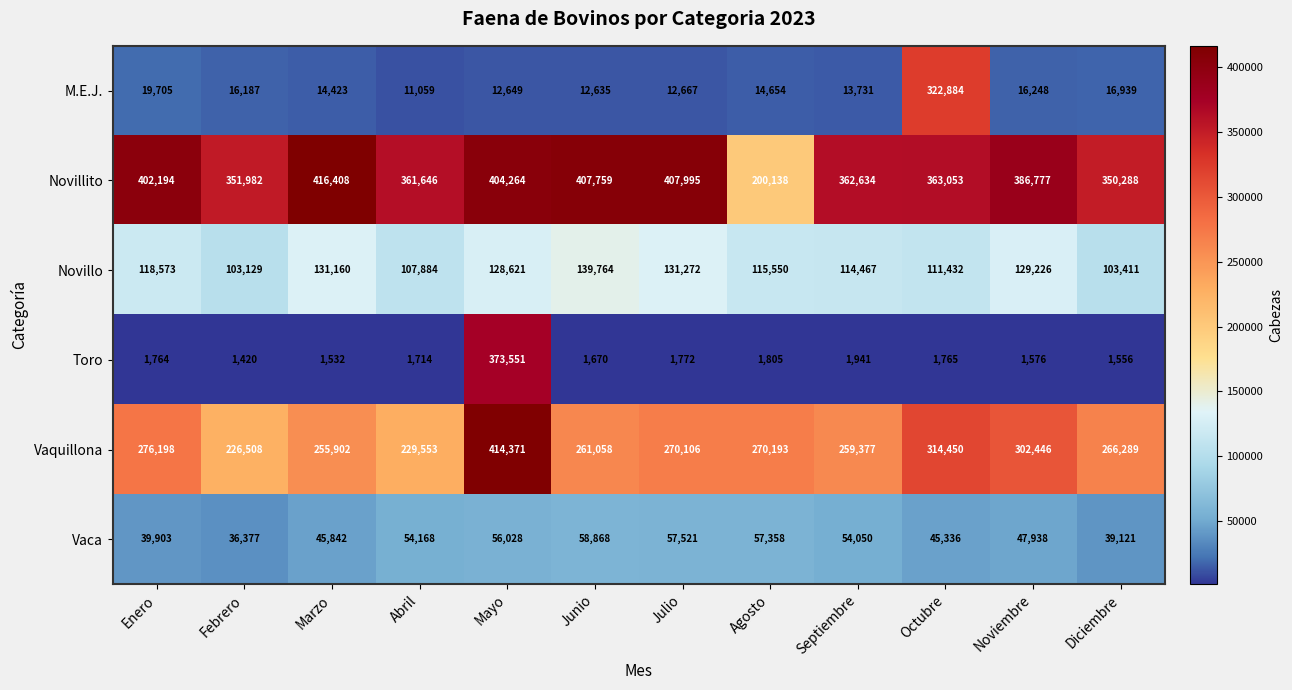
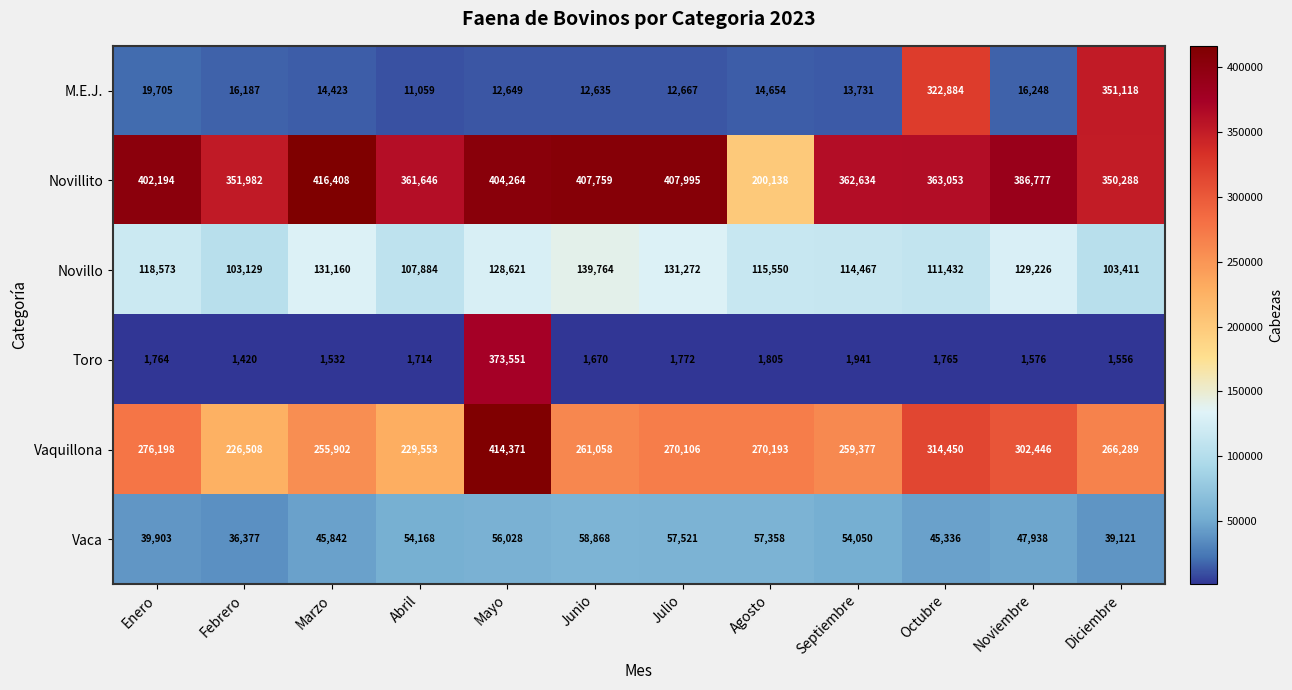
  {
    "M.E.J.": {
      "Enero": "19,705",
      "Febrero": "16,187",
      "Marzo": "14,423",
      "Abril": "11,059",
      "Mayo": "12,649",
      "Junio": "12,635",
      "Julio": "12,667",
      "Agosto": "14,654",
      "Septiembre": "13,731",
      "Octubre": "322,884",
      "Noviembre": "16,248",
-     "Diciembre": "16,939"
+     "Diciembre": "351,118"
    },
    "Novillito": {
      "Enero": "402,194",
      "Febrero": "351,982",
      "Marzo": "416,408",
      "Abril": "361,646",
      "Mayo": "404,264",
      "Junio": "407,759",
      "Julio": "407,995",
      "Agosto": "200,138",
      "Septiembre": "362,634",
      "Octubre": "363,053",
      "Noviembre": "386,777",
      "Diciembre": "350,288"
    },
    "Novillo": {
      "Enero": "118,573",
      "Febrero": "103,129",
      "Marzo": "131,160",
      "Abril": "107,884",
      "Mayo": "128,621",
      "Junio": "139,764",
      "Julio": "131,272",
      "Agosto": "115,550",
      "Septiembre": "114,467",
      "Octubre": "111,432",
      "Noviembre": "129,226",
      "Diciembre": "103,411"
    },
    "Toro": {
      "Enero": "1,764",
      "Febrero": "1,420",
      "Marzo": "1,532",
      "Abril": "1,714",
      "Mayo": "373,551",
      "Junio": "1,670",
      "Julio": "1,772",
      "Agosto": "1,805",
      "Septiembre": "1,941",
      "Octubre": "1,765",
      "Noviembre": "1,576",
      "Diciembre": "1,556"
    },
    "Vaquillona": {
      "Enero": "276,198",
      "Febrero": "226,508",
      "Marzo": "255,902",
      "Abril": "229,553",
      "Mayo": "414,371",
      "Junio": "261,058",
      "Julio": "270,106",
      "Agosto": "270,193",
      "Septiembre": "259,377",
      "Octubre": "314,450",
      "Noviembre": "302,446",
      "Diciembre": "266,289"
    },
    "Vaca": {
      "Enero": "39,903",
      "Febrero": "36,377",
      "Marzo": "45,842",
      "Abril": "54,168",
      "Mayo": "56,028",
      "Junio": "58,868",
      "Julio": "57,521",
      "Agosto": "57,358",
      "Septiembre": "54,050",
      "Octubre": "45,336",
      "Noviembre": "47,938",
      "Diciembre": "39,121"
    }
  }
